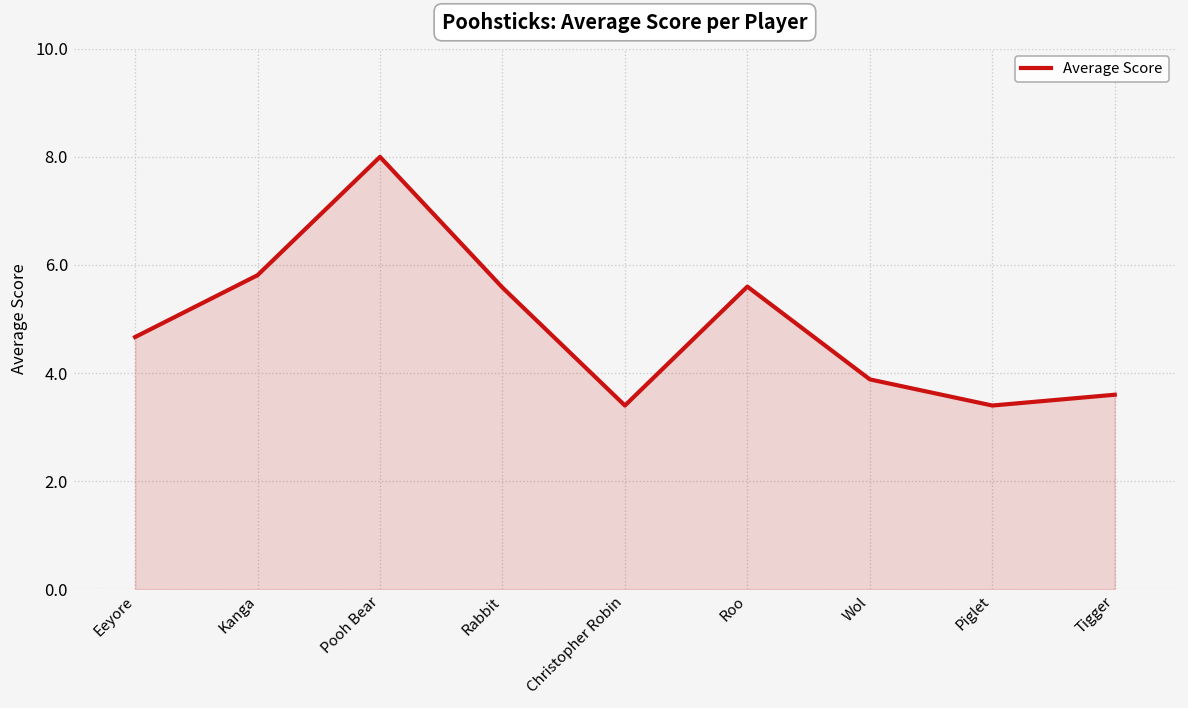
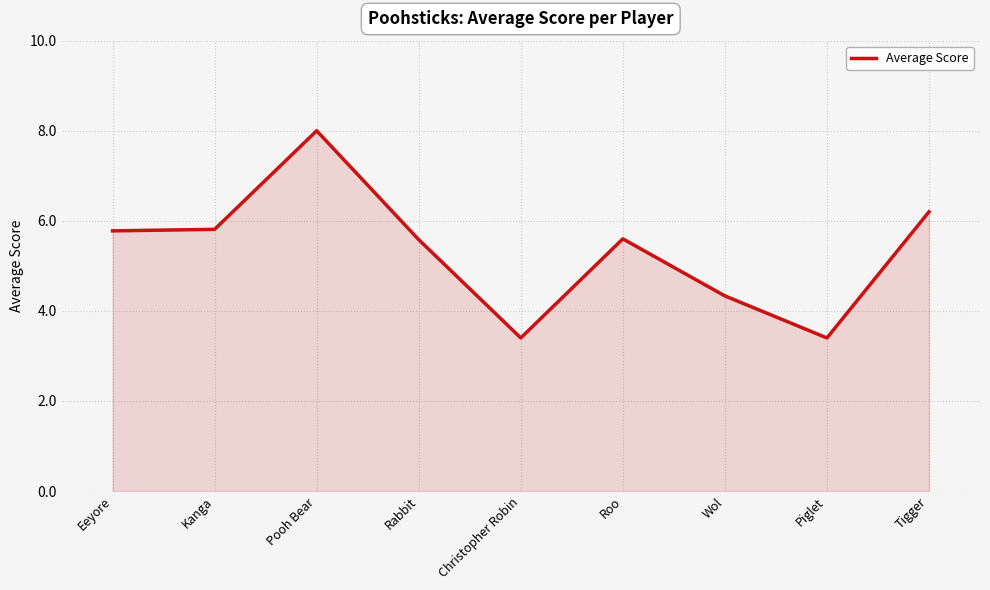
  {
-   "Eeyore": 4.7,
+   "Eeyore": 5.8,
    "Kanga": 5.8,
    "Pooh Bear": 8.0,
    "Rabbit": 5.6,
    "Christopher Robin": 3.4,
    "Roo": 5.6,
-   "Wol": 3.9,
+   "Wol": 4.3,
    "Piglet": 3.4,
-   "Tigger": 3.6
+   "Tigger": 6.2
  }
